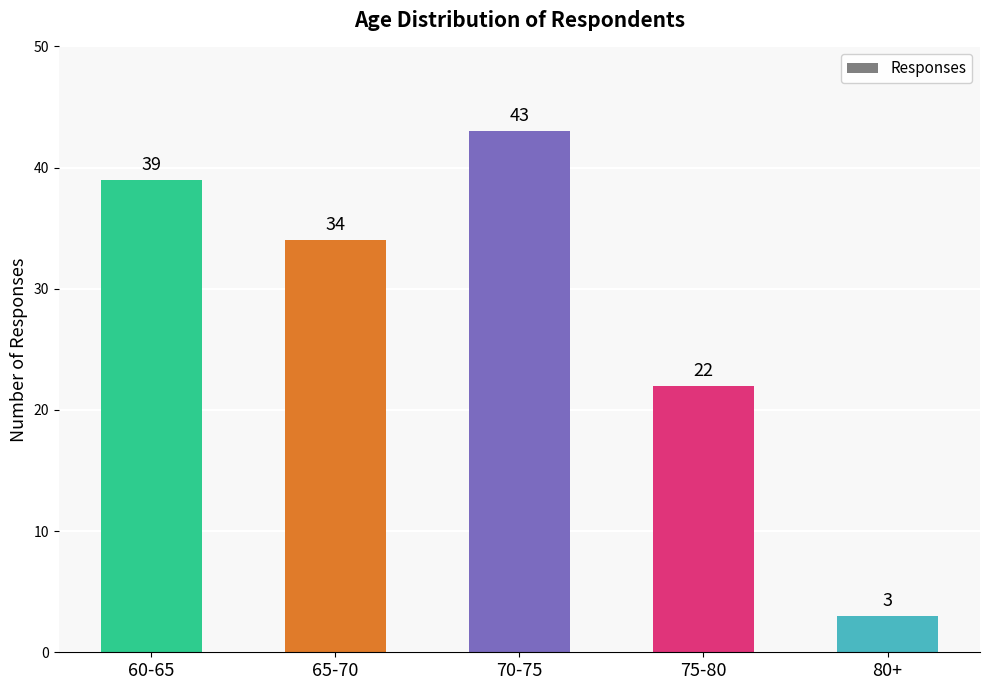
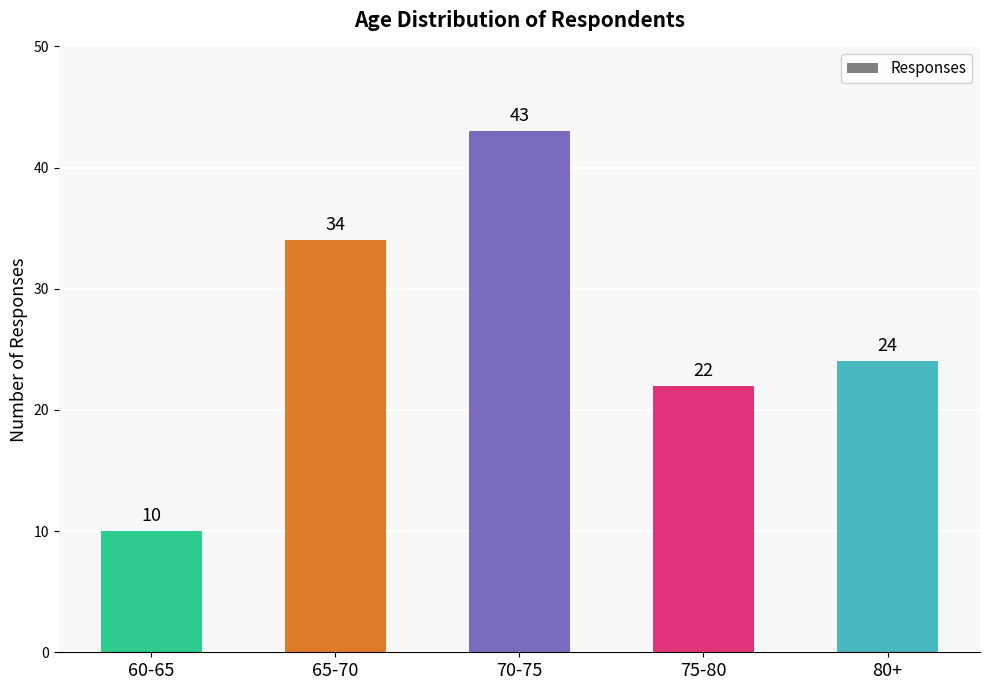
  {
-   "60-65": 39,
+   "60-65": 10,
    "65-70": 34,
    "70-75": 43,
    "75-80": 22,
-   "80+": 3
+   "80+": 24
  }
